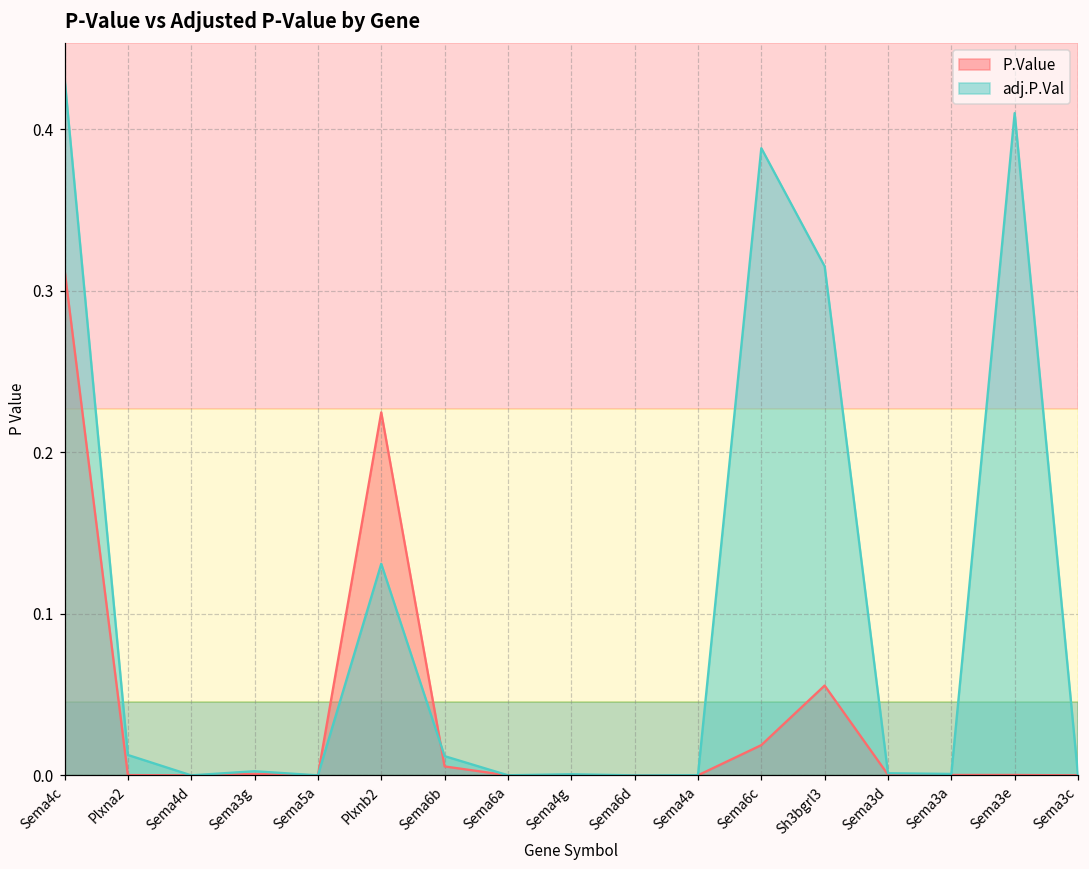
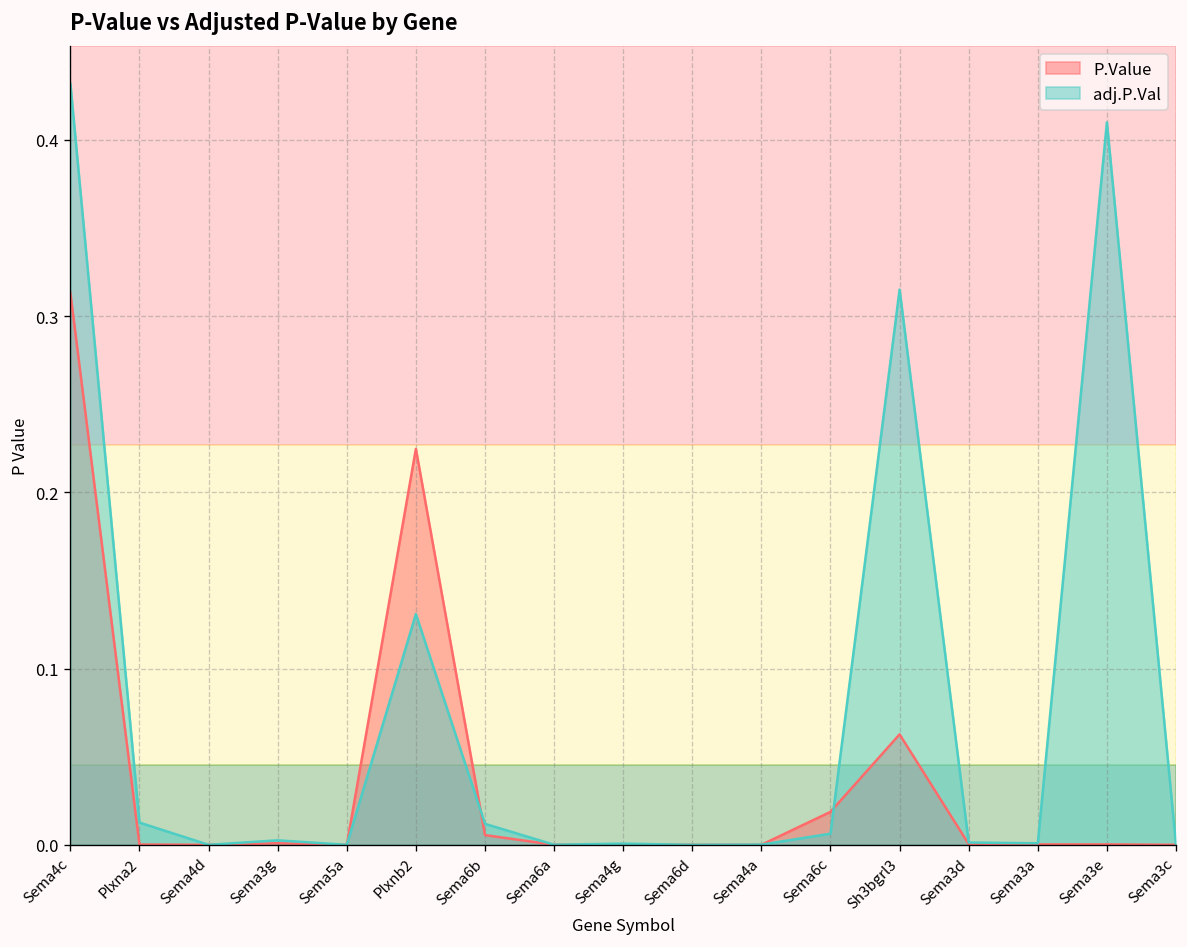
  {
    "P.Value": {
      "Sema4c": 0.313,
      "Plxna2": 0.000,
      "Plxnb2": 0.225,
      "Sema6b": 0.006,
      "Sema6c": 0.019,
-     "Sh3bgrl3": 0.056,
+     "Sh3bgrl3": 0.063,
      "Sema3e": 0.000
    },
    "adj.P.Val": {
      "Sema4c": 0.432,
      "Plxna2": 0.013,
      "Plxnb2": 0.131,
      "Sema6b": 0.012,
-     "Sema6c": 0.388,
+     "Sema6c": 0.006,
      "Sh3bgrl3": 0.315,
      "Sema3e": 0.410
    }
  }
